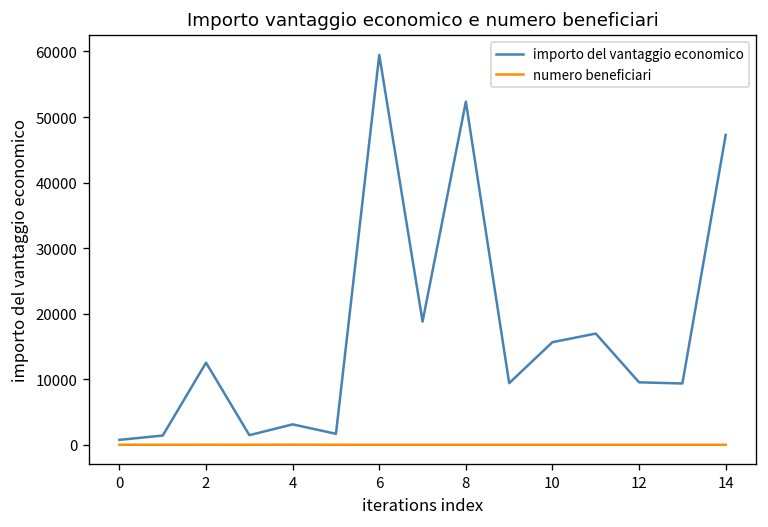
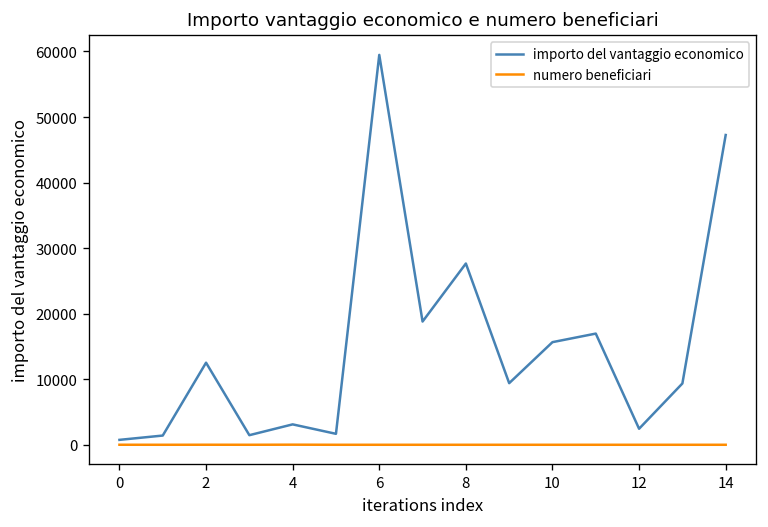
  {
    "importo del vantaggio economico": {
      "0": 1000,
      "2": 13000,
      "4": 3000,
      "6": 59000,
-     "8": 52000,
+     "8": 28000,
      "10": 16000,
-     "12": 10000,
+     "12": 2000,
      "14": 47000
    },
    "numero beneficiari": {
      "0": 0,
      "2": 0,
      "4": 0,
      "6": 0,
      "8": 0,
      "10": 0,
      "12": 0,
      "14": 0
    }
  }
